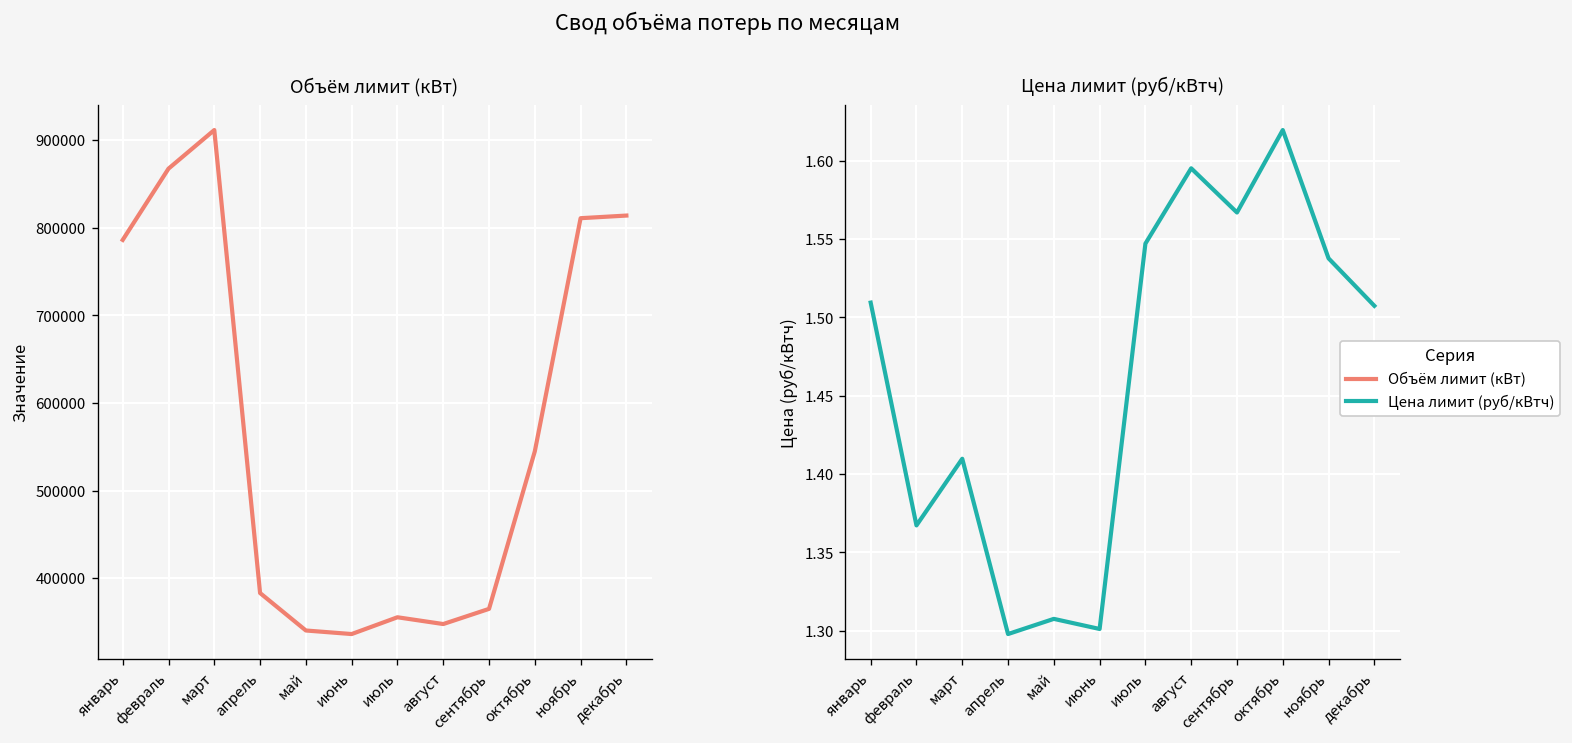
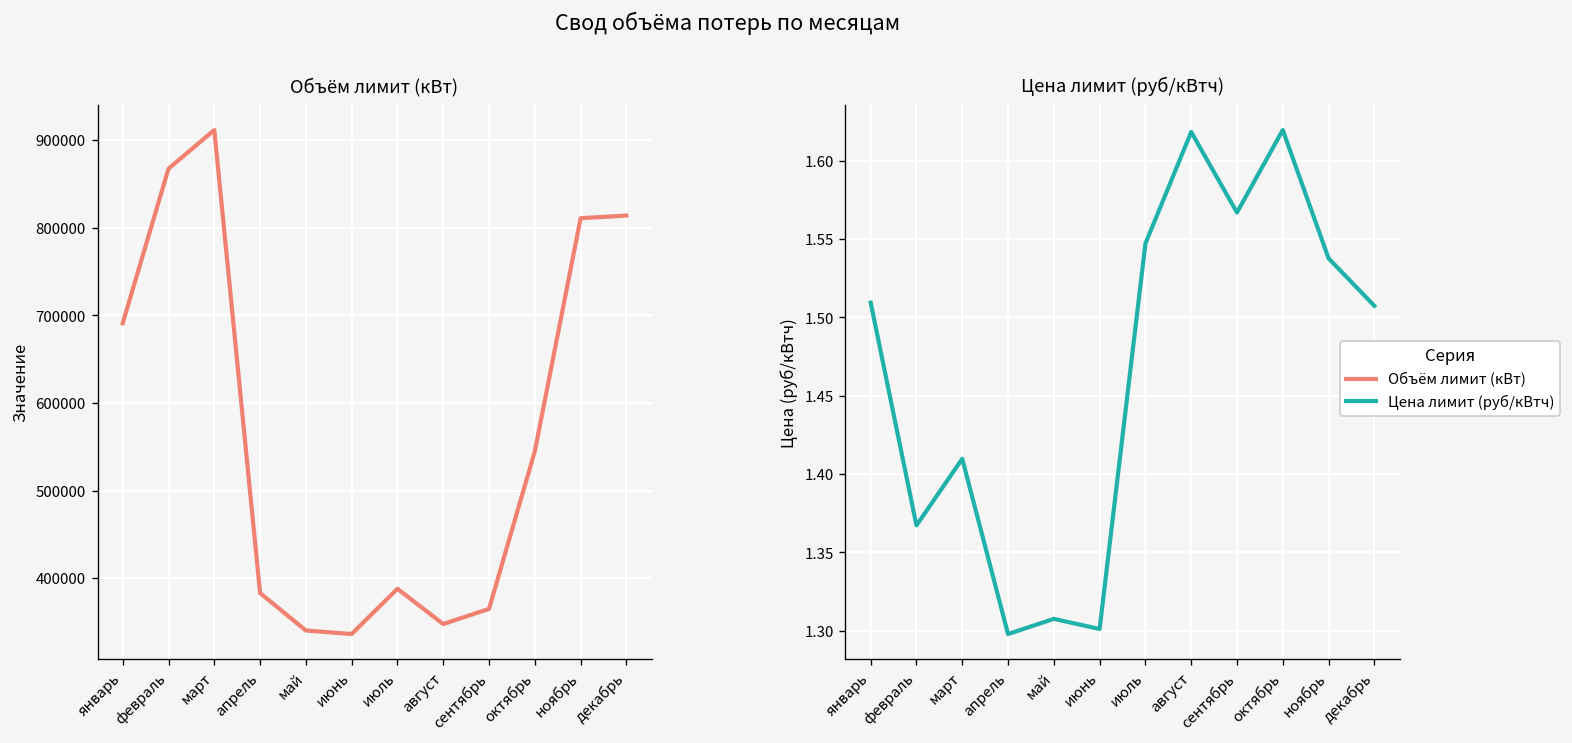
  {
    "Объём лимит (кВт)": {
-     "январь": 790000,
+     "январь": 690000,
      "февраль": 870000,
      "март": 910000,
      "апрель": 380000,
      "май": 340000,
      "июнь": 340000,
-     "июль": 360000,
+     "июль": 390000,
      "август": 350000,
      "сентябрь": 370000,
      "октябрь": 540000,
      "ноябрь": 810000,
      "декабрь": 810000
    },
    "Цена лимит (руб/кВтч)": {
      "январь": 1.509,
      "февраль": 1.367,
      "март": 1.410,
      "апрель": 1.298,
      "май": 1.307,
      "июнь": 1.301,
      "июль": 1.547,
-     "август": 1.595,
+     "август": 1.618,
      "сентябрь": 1.567,
      "октябрь": 1.620,
      "ноябрь": 1.538,
      "декабрь": 1.507
    }
  }
